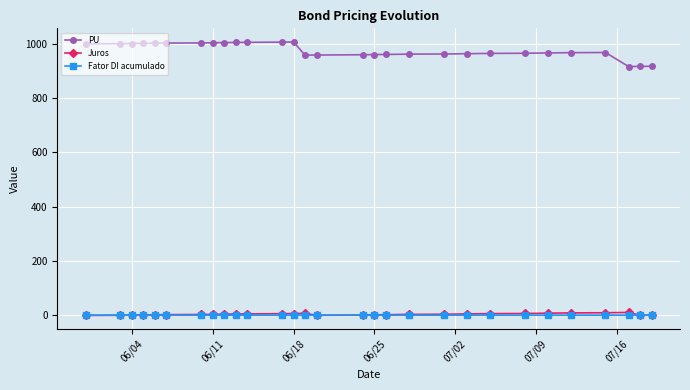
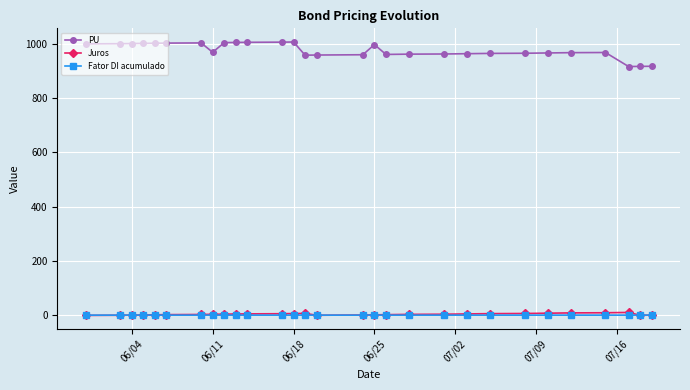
  {
    "PU": {
-     "06/11": 1000,
+     "06/11": 970,
      "06/18": 1010,
-     "06/25": 960
+     "06/25": 1000
    }
  }
